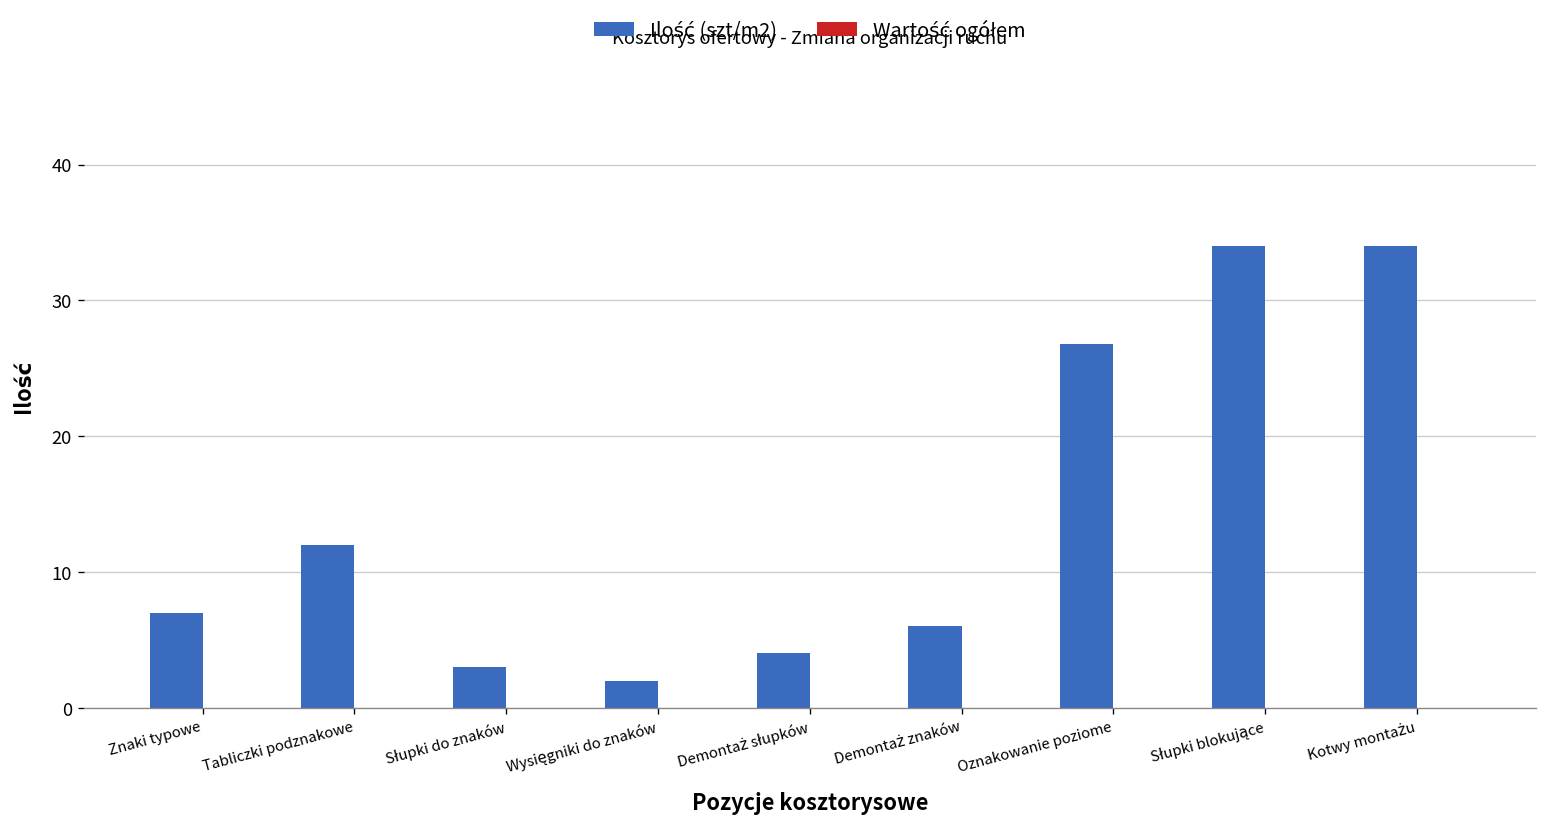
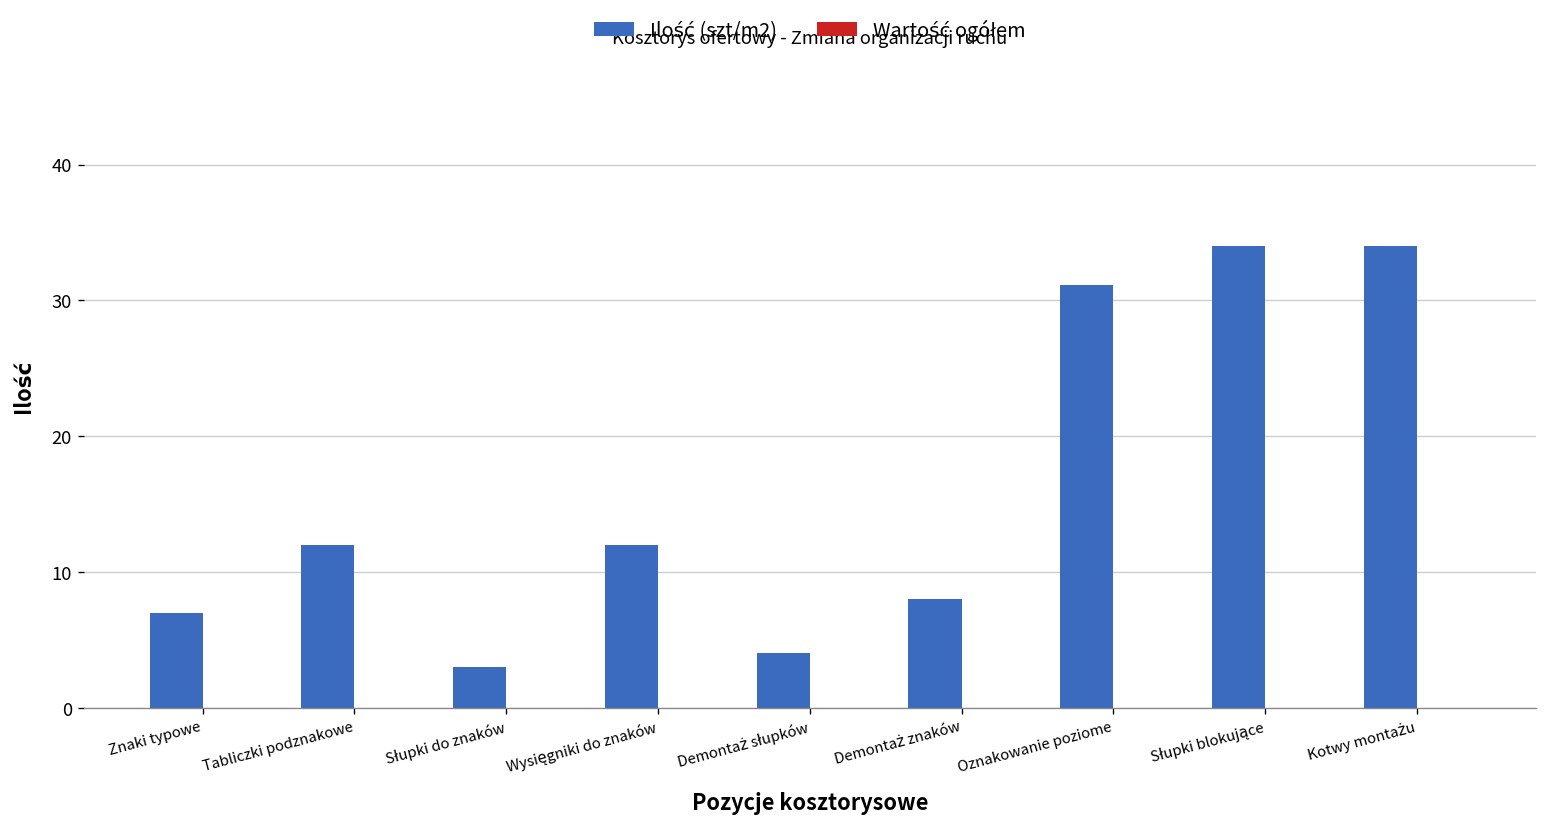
  {
    "Ilość (szt/m2)": {
      "Znaki typowe": 7.0,
      "Tabliczki podznakowe": 12.0,
      "Słupki do znaków": 3.0,
-     "Wysięgniki do znaków": 2,
+     "Wysięgniki do znaków": 12,
      "Demontaż słupków": 4.0,
-     "Demontaż znaków": 6,
-     "Oznakowanie poziome": 26.8,
+     "Demontaż znaków": 8,
+     "Oznakowanie poziome": 31.2,
      "Słupki blokujące": 34.0,
      "Kotwy montażu": 34.0
    },
    "Wartość ogółem": {
      "Znaki typowe": 0.0,
      "Tabliczki podznakowe": 0.0,
      "Słupki do znaków": 0.0,
      "Wysięgniki do znaków": 0.0,
      "Demontaż słupków": 0.0,
      "Demontaż znaków": 0.0,
      "Oznakowanie poziome": 0.0,
      "Słupki blokujące": 0.0,
      "Kotwy montażu": 0.0
    }
  }
